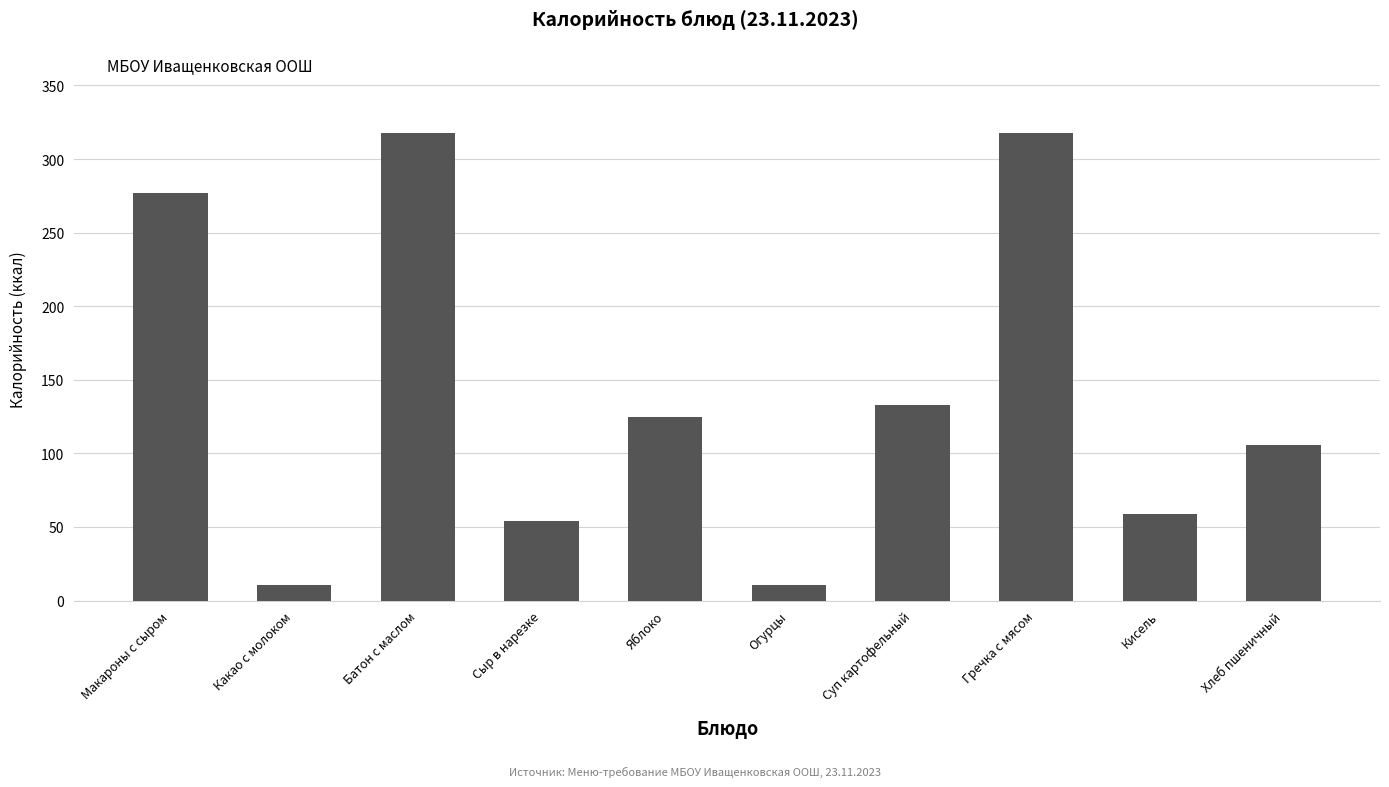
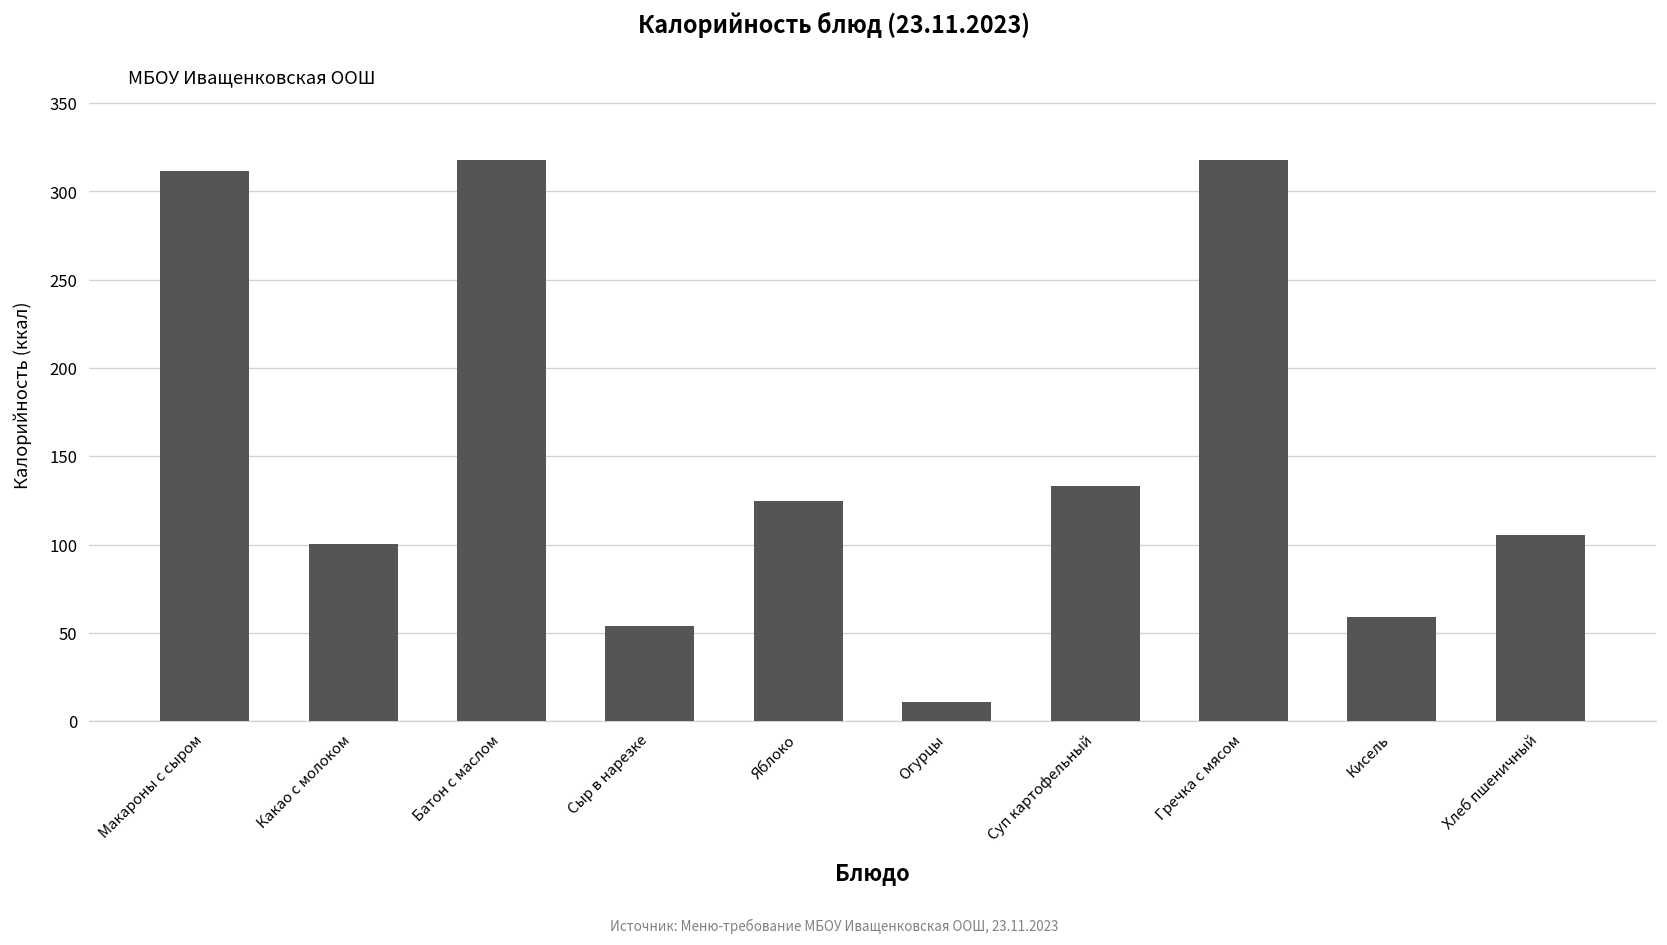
  {
-   "Макароны с сыром": 277,
-   "Какао с молоком": 11,
+   "Макароны с сыром": 312,
+   "Какао с молоком": 100,
    "Батон с маслом": 318,
    "Сыр в нарезке": 54,
    "Яблоко": 125,
    "Огурцы": 11,
    "Суп картофельный": 133,
    "Гречка с мясом": 318,
    "Кисель": 59,
    "Хлеб пшеничный": 106
  }
